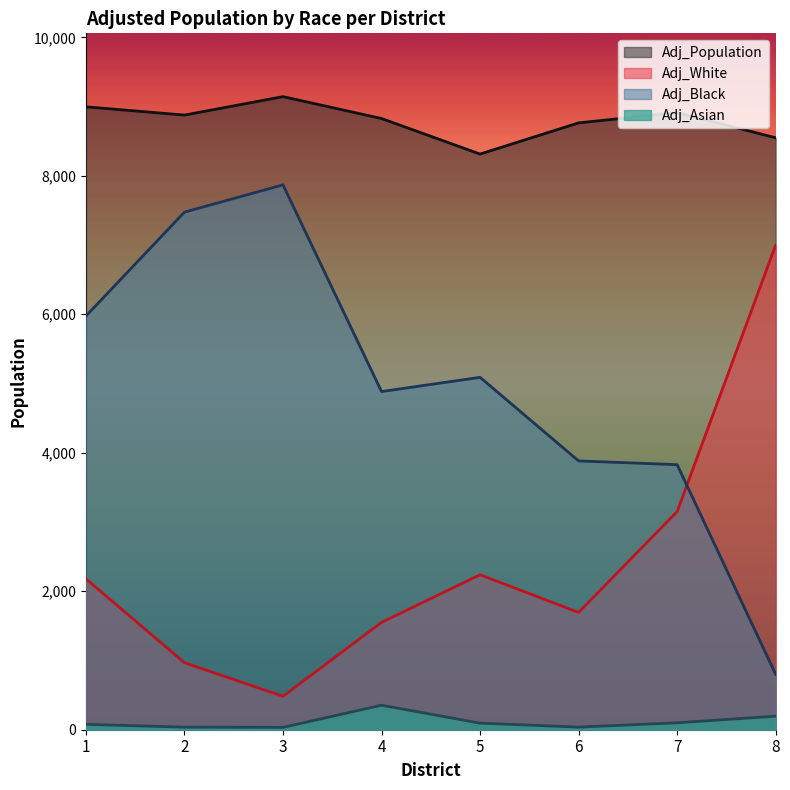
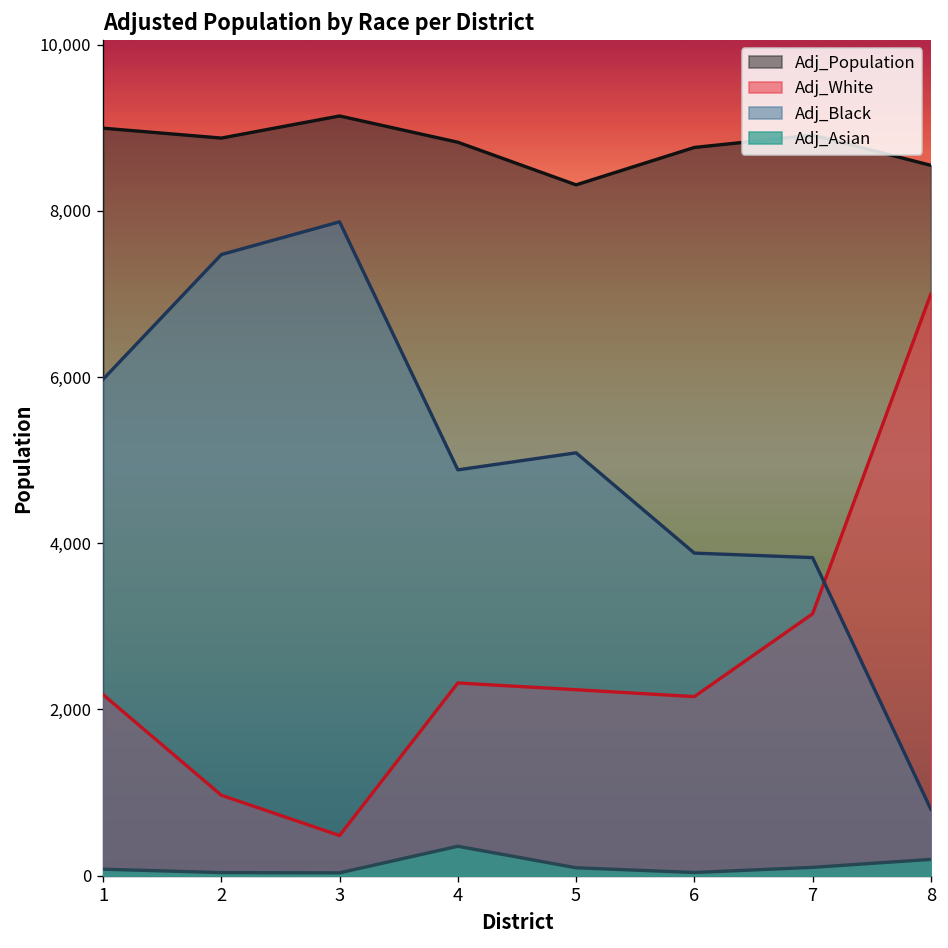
  {
    "Adj_Population": {
      "1": "9,000",
      "2": "8,900",
      "3": "9,100",
      "4": "8,800",
      "5": "8,300",
      "6": "8,800",
      "8": "8,500"
    },
    "Adj_White": {
      "1": "2,200",
      "2": "1,000",
      "3": "500",
-     "4": "1,600",
+     "4": "2,300",
      "5": "2,200",
-     "6": "1,700",
+     "6": "2,200",
      "7": "3,200",
      "8": "7,000"
    }
  }
